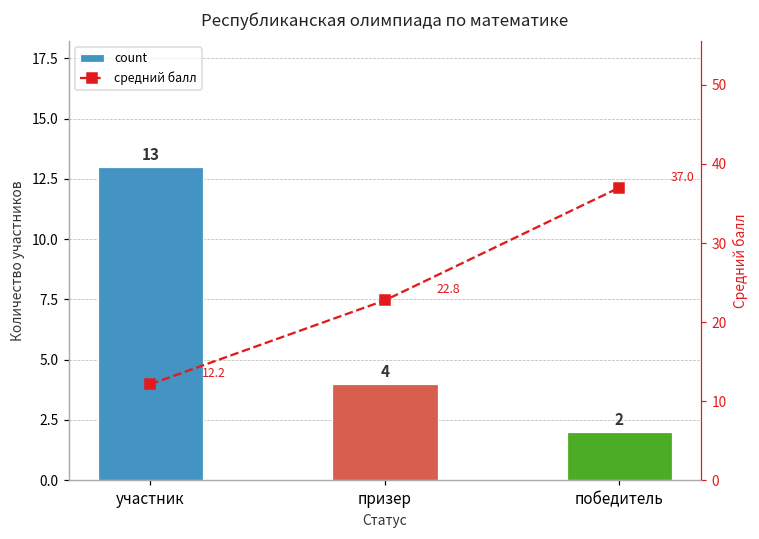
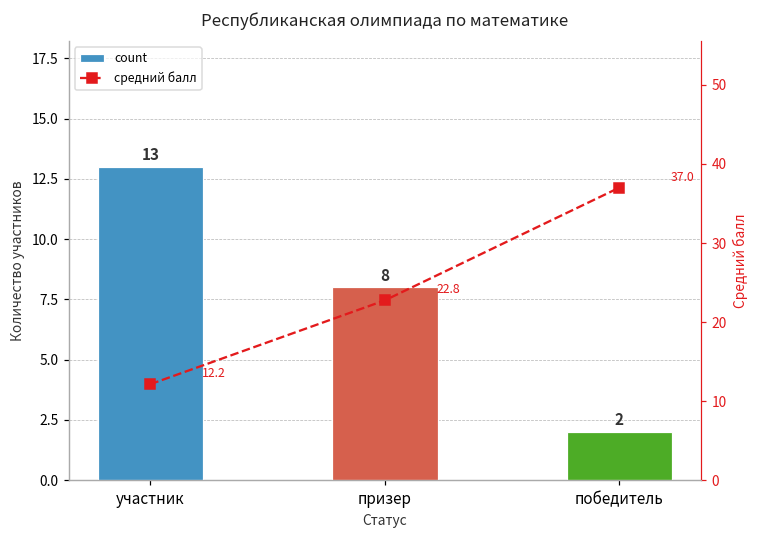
  {
    "count": {
      "участник": 13,
-     "призер": 4,
+     "призер": 8,
      "победитель": 2
    }
  }
